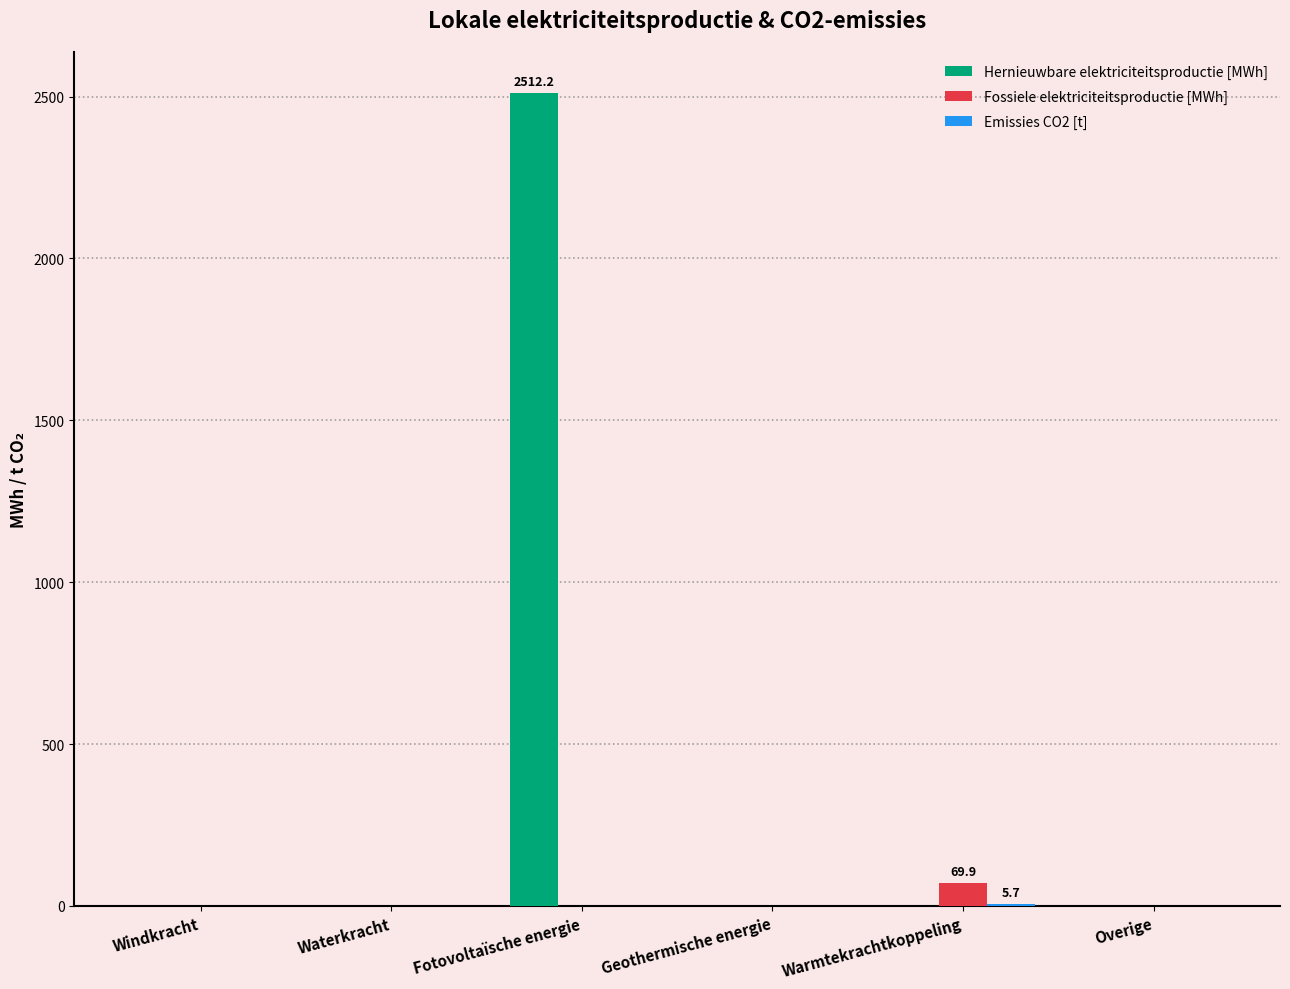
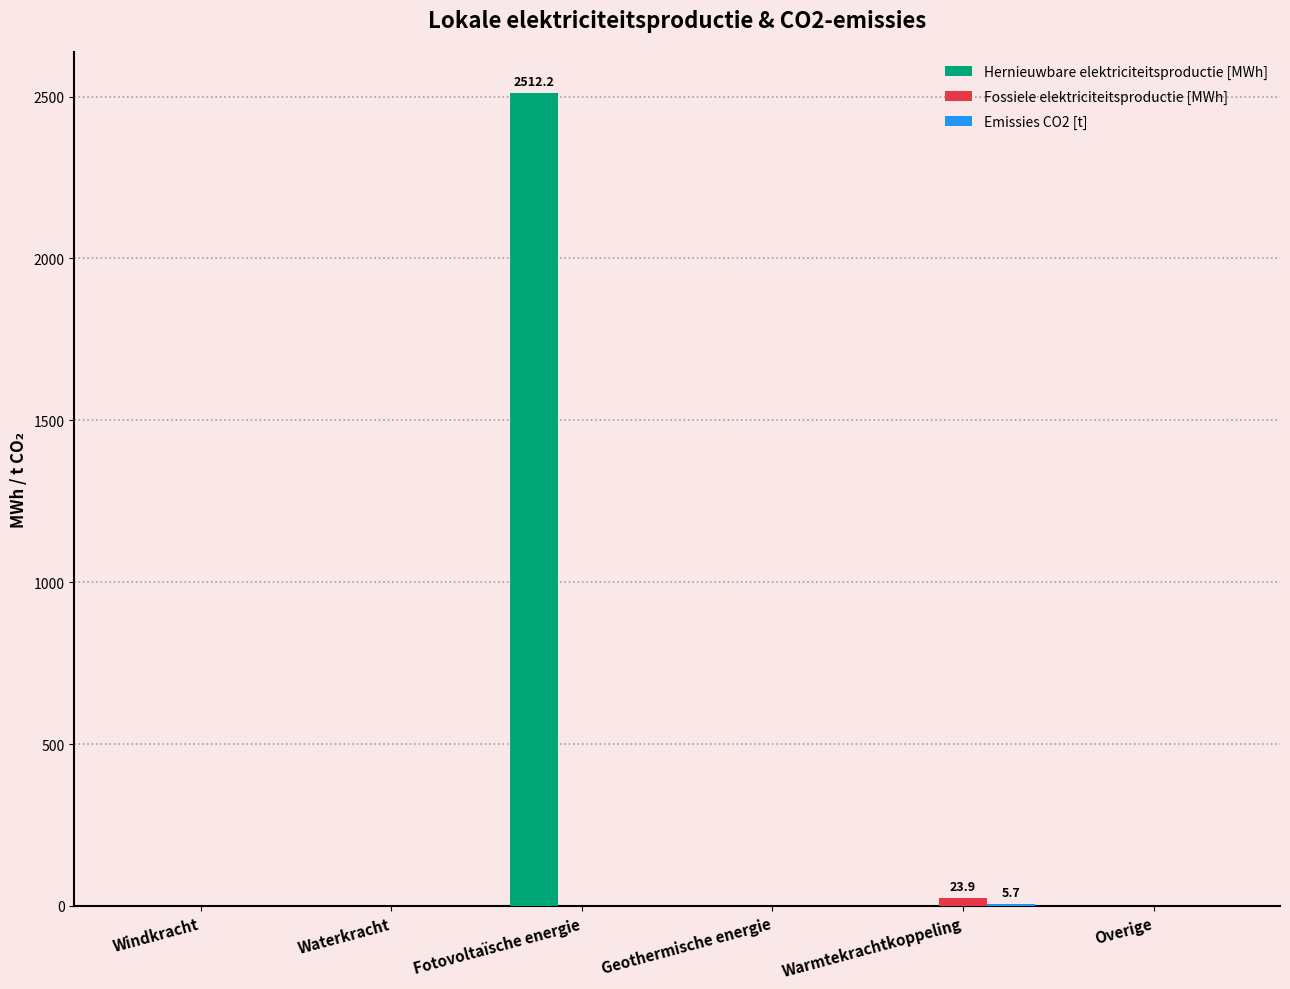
  {
    "Hernieuwbare elektriciteitsproductie [MWh]": {
      "Fotovoltaïsche energie": 2512.2
    },
    "Fossiele elektriciteitsproductie [MWh]": {
-     "Warmtekrachtkoppeling": 69.9
+     "Warmtekrachtkoppeling": 23.9
    },
    "Emissies CO2 [t]": {
      "Warmtekrachtkoppeling": 5.7
    }
  }
